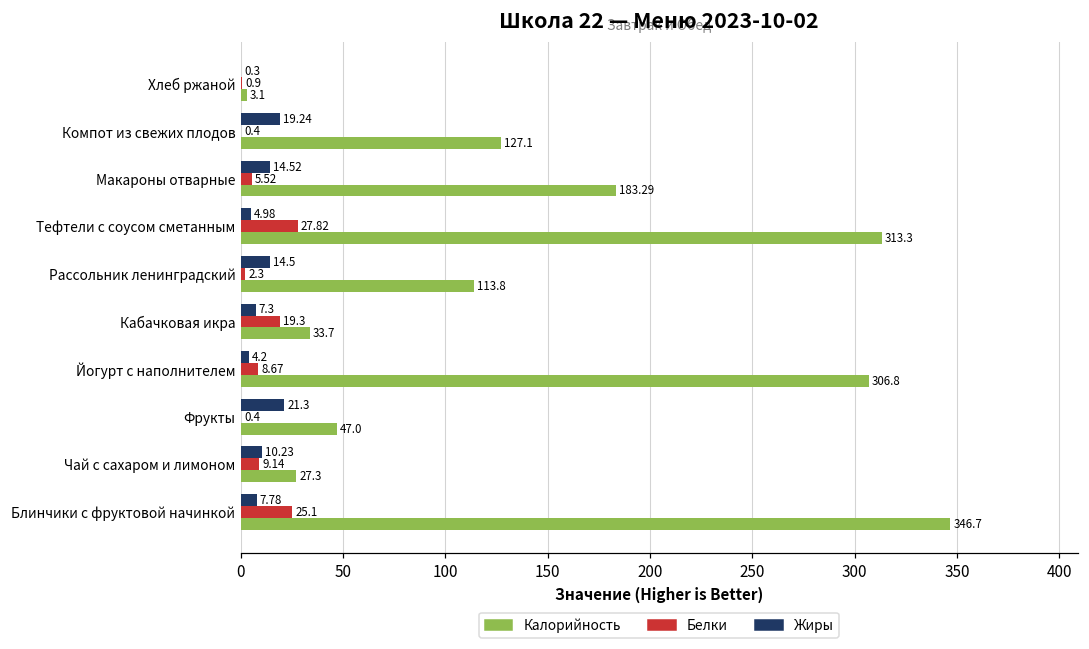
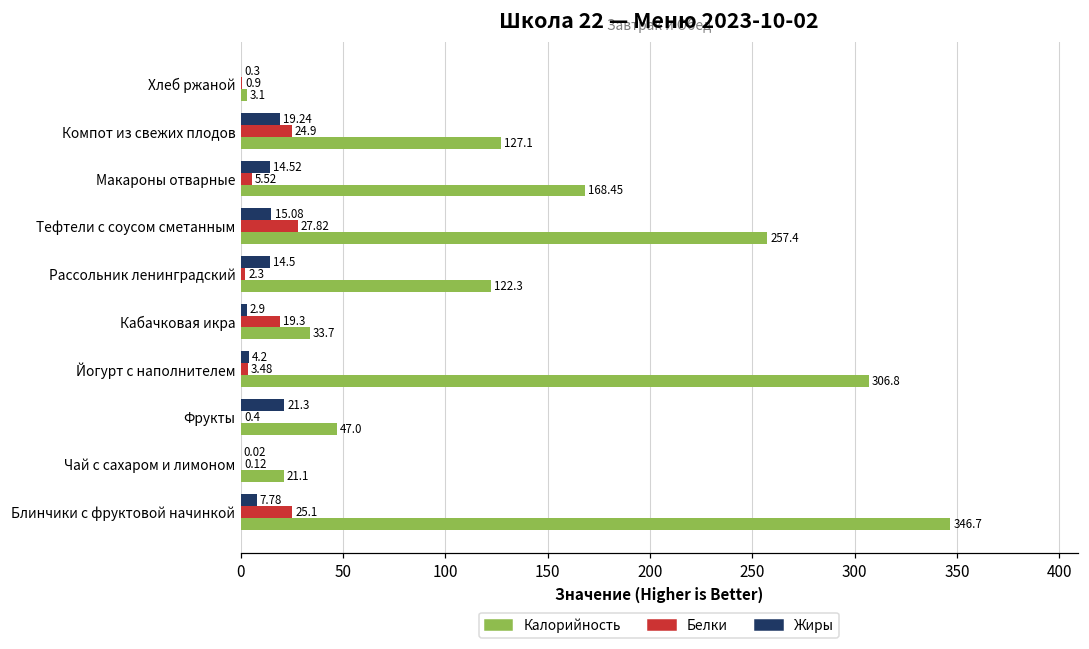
  {
    "Калорийность": {
      "Хлеб ржаной": 3.1,
      "Компот из свежих плодов": 127.1,
-     "Макароны отварные": 183.29,
-     "Тефтели с соусом сметанным": 313.3,
-     "Рассольник ленинградский": 113.8,
+     "Макароны отварные": 168.45,
+     "Тефтели с соусом сметанным": 257.4,
+     "Рассольник ленинградский": 122.3,
      "Кабачковая икра": 33.7,
      "Йогурт с наполнителем": 306.8,
      "Фрукты": 47.0,
-     "Чай с сахаром и лимоном": 27.3,
+     "Чай с сахаром и лимоном": 21.1,
      "Блинчики с фруктовой начинкой": 346.7
    },
    "Белки": {
      "Хлеб ржаной": 0.9,
-     "Компот из свежих плодов": 0.4,
+     "Компот из свежих плодов": 24.9,
      "Макароны отварные": 5.52,
      "Тефтели с соусом сметанным": 27.82,
      "Рассольник ленинградский": 2.3,
      "Кабачковая икра": 19.3,
-     "Йогурт с наполнителем": 8.67,
+     "Йогурт с наполнителем": 3.48,
      "Фрукты": 0.4,
-     "Чай с сахаром и лимоном": 9.14,
+     "Чай с сахаром и лимоном": 0.12,
      "Блинчики с фруктовой начинкой": 25.1
    },
    "Жиры": {
      "Хлеб ржаной": 0.3,
      "Компот из свежих плодов": 19.24,
      "Макароны отварные": 14.52,
-     "Тефтели с соусом сметанным": 4.98,
+     "Тефтели с соусом сметанным": 15.08,
      "Рассольник ленинградский": 14.5,
-     "Кабачковая икра": 7.3,
+     "Кабачковая икра": 2.9,
      "Йогурт с наполнителем": 4.2,
      "Фрукты": 21.3,
-     "Чай с сахаром и лимоном": 10.23,
+     "Чай с сахаром и лимоном": 0.02,
      "Блинчики с фруктовой начинкой": 7.78
    }
  }
